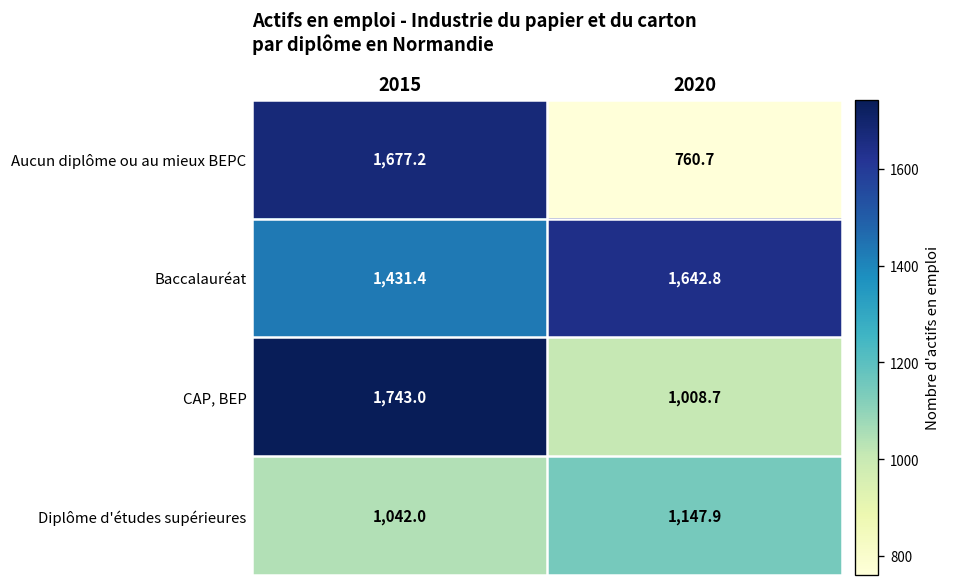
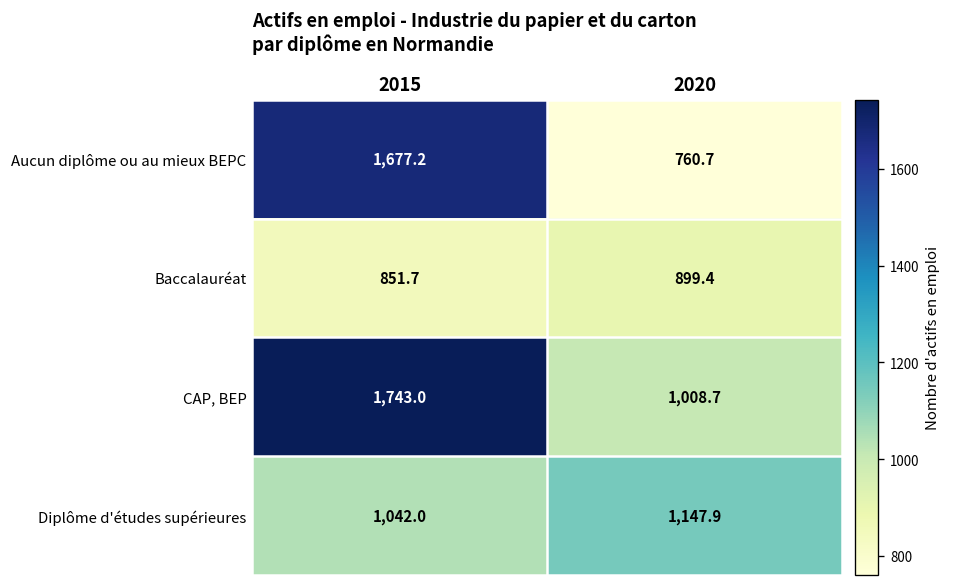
  {
    "Aucun diplôme ou au mieux BEPC": {
      "2015": "1,677.2",
      "2020": "760.7"
    },
    "Baccalauréat": {
-     "2015": "1,431.4",
-     "2020": "1,642.8"
+     "2015": "851.7",
+     "2020": "899.4"
    },
    "CAP, BEP": {
      "2015": "1,743.0",
      "2020": "1,008.7"
    },
    "Diplôme d'études supérieures": {
      "2015": "1,042.0",
      "2020": "1,147.9"
    }
  }
